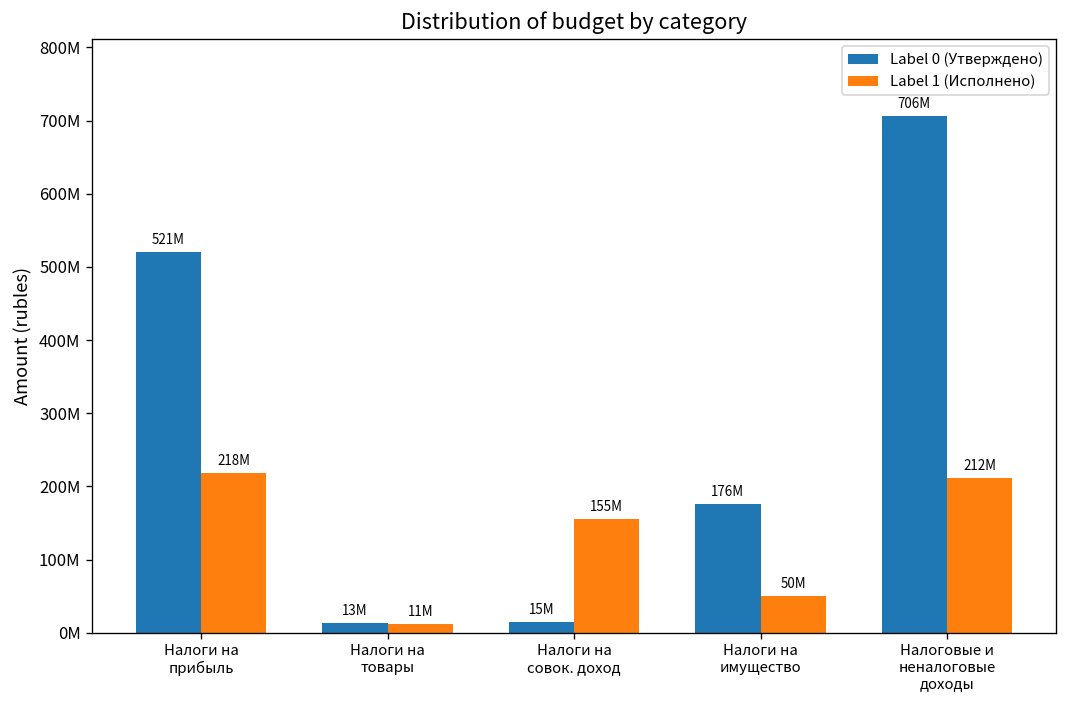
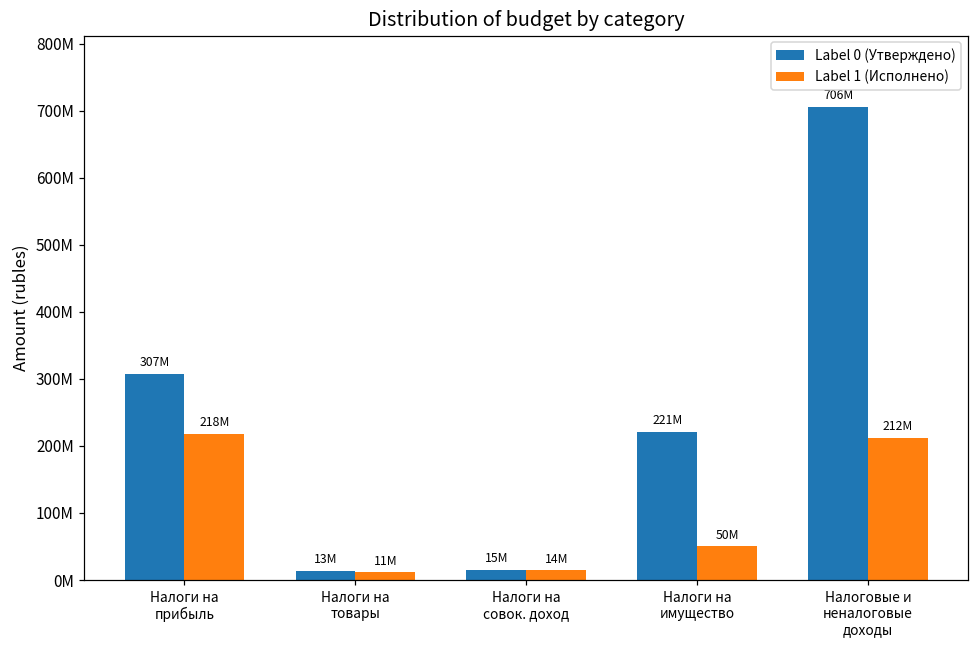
  {
    "Label 0 (Утверждено)": {
-     "Налоги на прибыль": "521M",
+     "Налоги на прибыль": "307M",
      "Налоги на товары": "13M",
      "Налоги на совок. доход": "15M",
-     "Налоги на имущество": "176M",
+     "Налоги на имущество": "221M",
      "Налоговые и неналоговые доходы": "706M"
    },
    "Label 1 (Исполнено)": {
      "Налоги на прибыль": "218M",
      "Налоги на товары": "11M",
-     "Налоги на совок. доход": "155M",
+     "Налоги на совок. доход": "14M",
      "Налоги на имущество": "50M",
      "Налоговые и неналоговые доходы": "212M"
    }
  }
